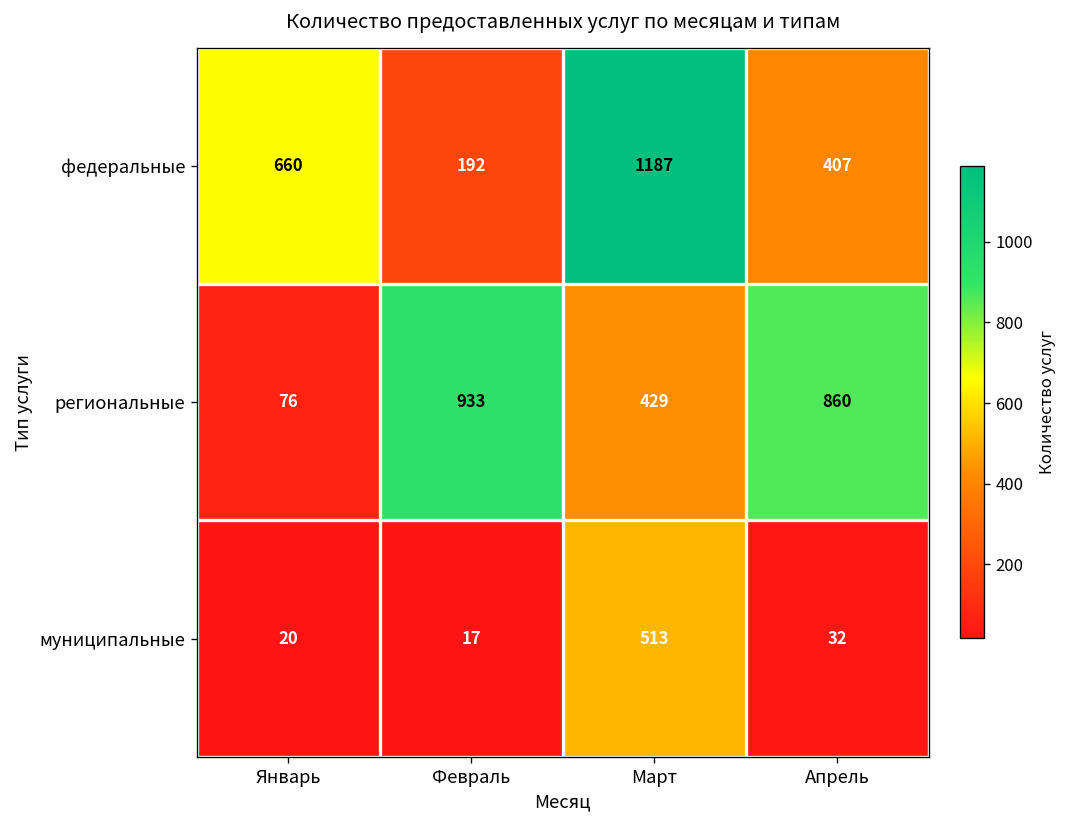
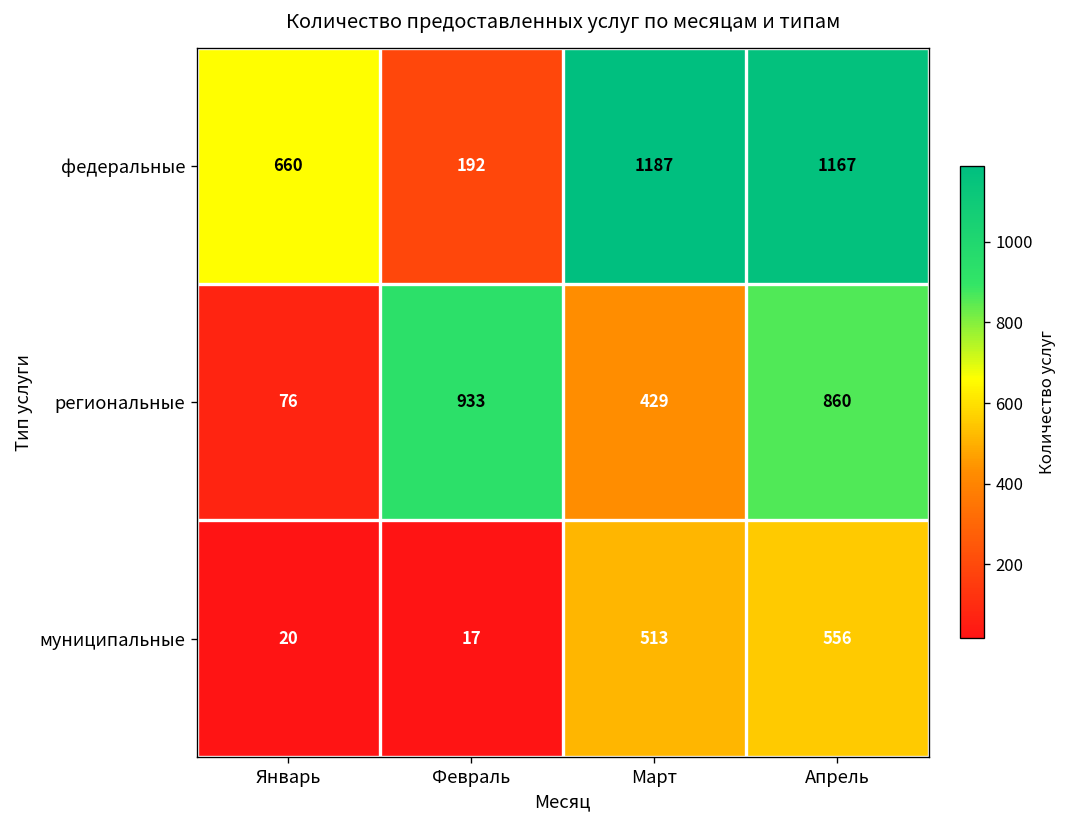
  {
    "федеральные": {
      "Январь": 660,
      "Февраль": 192,
      "Март": 1187,
-     "Апрель": 407
+     "Апрель": 1167
    },
    "региональные": {
      "Январь": 76,
      "Февраль": 933,
      "Март": 429,
      "Апрель": 860
    },
    "муниципальные": {
      "Январь": 20,
      "Февраль": 17,
      "Март": 513,
-     "Апрель": 32
+     "Апрель": 556
    }
  }
